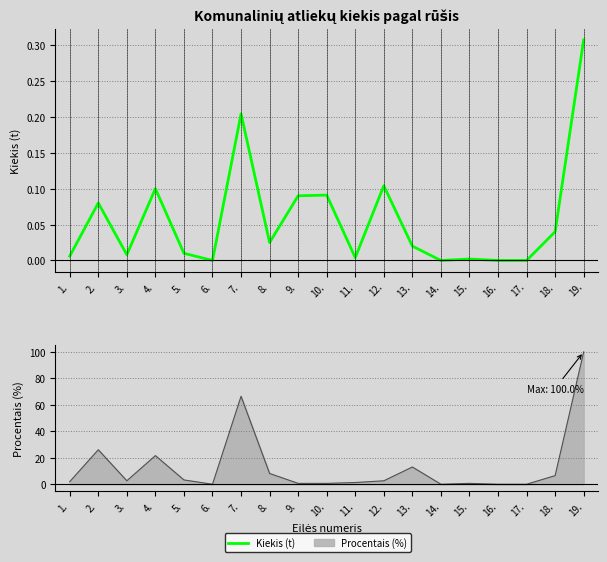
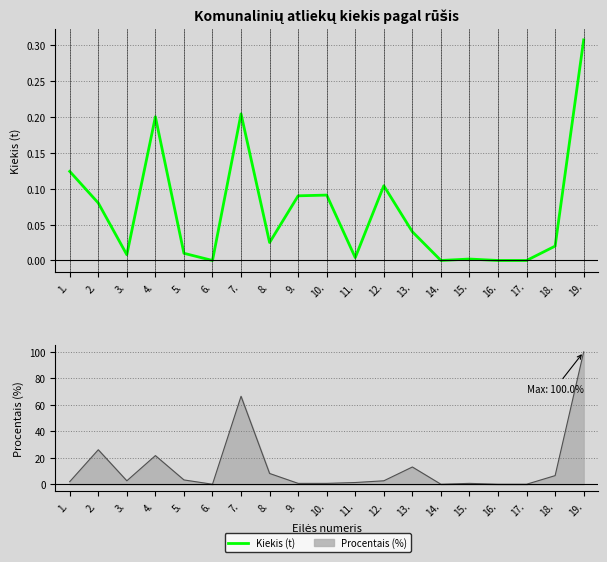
  {
    "Komunalinių atliekų kiekis pagal rūšis": {
-     "1.": 0.01,
+     "1.": 0.12,
      "2.": 0.08,
      "3.": 0.01,
-     "4.": 0.1,
+     "4.": 0.2,
      "5.": 0.01,
      "6.": 0.00,
      "7.": 0.20,
      "8.": 0.03,
      "9.": 0.09,
      "10.": 0.09,
      "11.": 0.00,
      "12.": 0.10,
-     "13.": 0.02,
+     "13.": 0.04,
      "14.": 0.00,
      "15.": 0.00,
      "16.": 0.00,
      "17.": 0.00,
-     "18.": 0.04,
+     "18.": 0.02,
      "19.": 0.31
    }
  }
